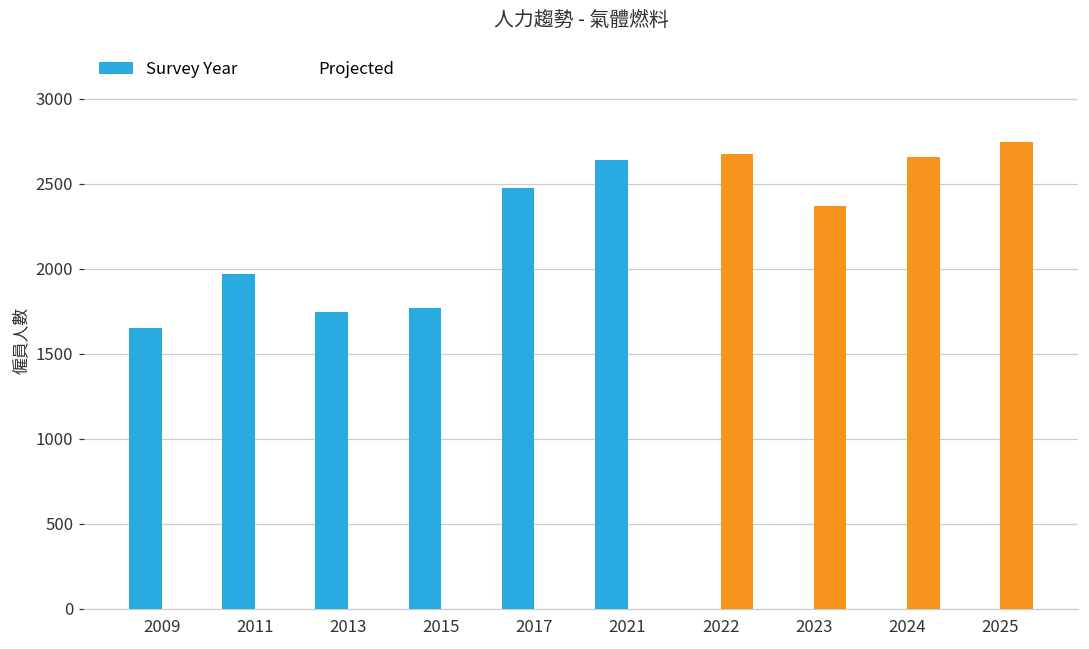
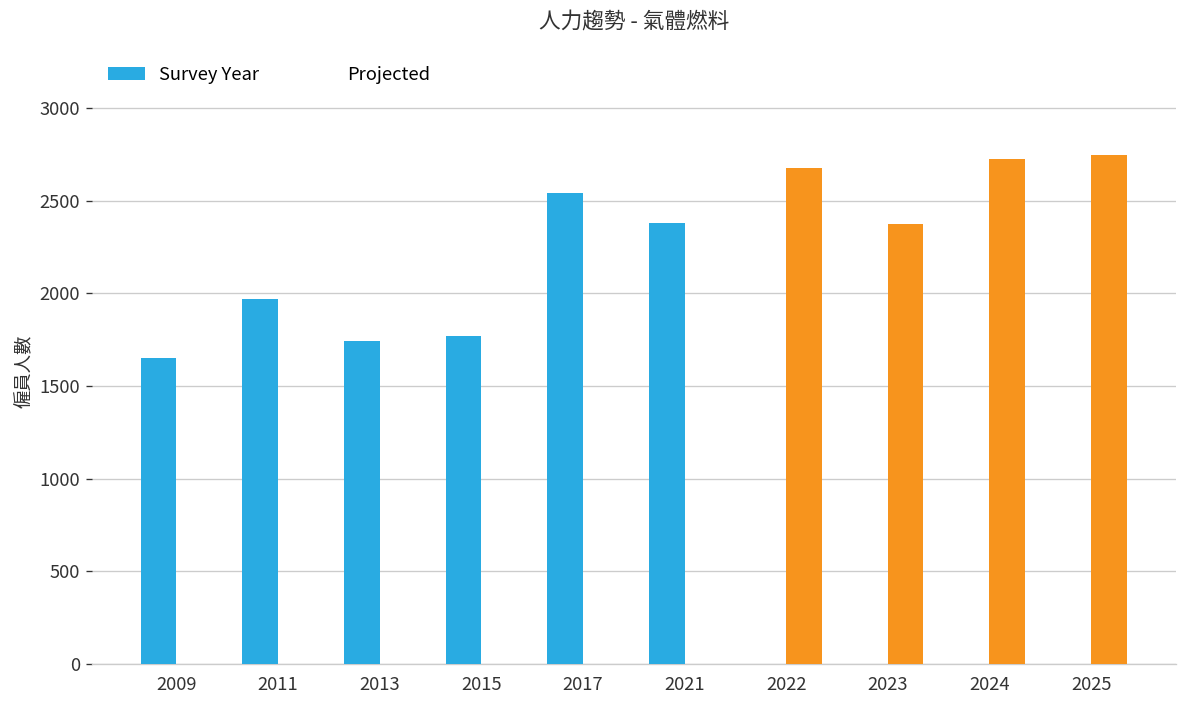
  {
    "Survey Year": {
      "2009": 1650,
      "2011": 1970,
      "2013": 1740,
      "2015": 1770,
-     "2017": 2470,
-     "2021": 2640,
+     "2017": 2540,
+     "2021": 2380,
      "2022": 0,
      "2023": 0,
      "2024": 0,
      "2025": 0
    },
    "Projected": {
      "2009": 0,
      "2011": 0,
      "2013": 0,
      "2015": 0,
      "2017": 0,
      "2021": 0,
      "2022": 2670,
      "2023": 2370,
-     "2024": 2660,
+     "2024": 2730,
      "2025": 2750
    }
  }
